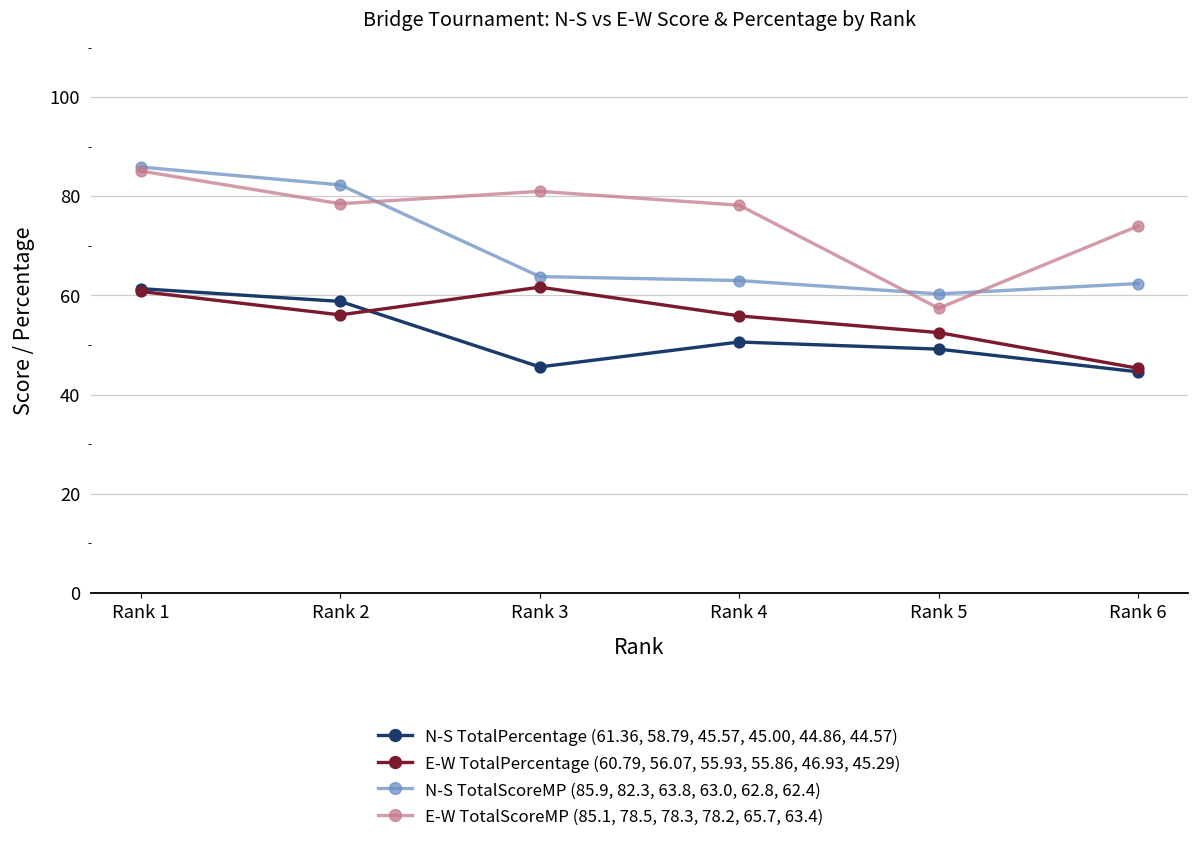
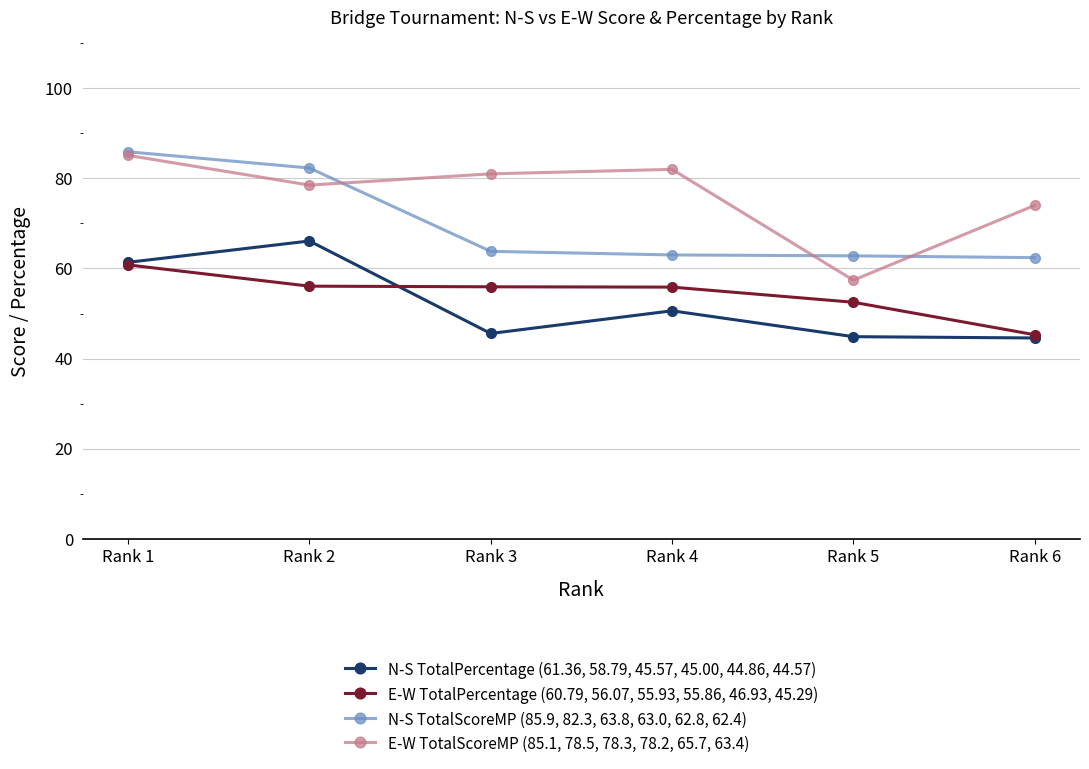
  {
    "N-S TotalPercentage (61.36, 58.79, 45.57, 45.00, 44.86, 44.57)": {
-     "Rank 2": 59,
+     "Rank 2": 66,
      "Rank 3": 46,
      "Rank 4": 51,
-     "Rank 5": 49,
+     "Rank 5": 45,
      "Rank 6": 45
    },
    "E-W TotalPercentage (60.79, 56.07, 55.93, 55.86, 46.93, 45.29)": {
      "Rank 2": 56,
-     "Rank 3": 62,
+     "Rank 3": 56,
      "Rank 4": 56,
      "Rank 5": 53,
      "Rank 6": 45
    },
    "N-S TotalScoreMP (85.9, 82.3, 63.8, 63.0, 62.8, 62.4)": {
      "Rank 1": 86,
      "Rank 2": 82,
      "Rank 3": 64,
      "Rank 4": 63,
-     "Rank 5": 60,
+     "Rank 5": 63,
      "Rank 6": 62
    },
    "E-W TotalScoreMP (85.1, 78.5, 78.3, 78.2, 65.7, 63.4)": {
      "Rank 1": 85,
      "Rank 2": 79,
      "Rank 3": 81,
-     "Rank 4": 78,
+     "Rank 4": 82,
      "Rank 5": 57,
      "Rank 6": 74
    }
  }
